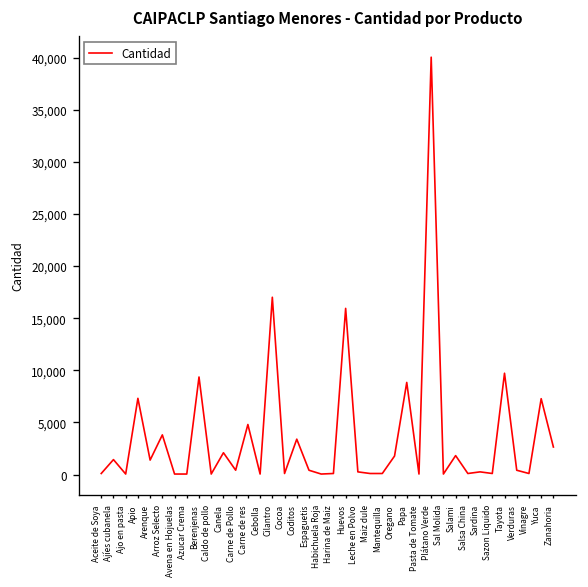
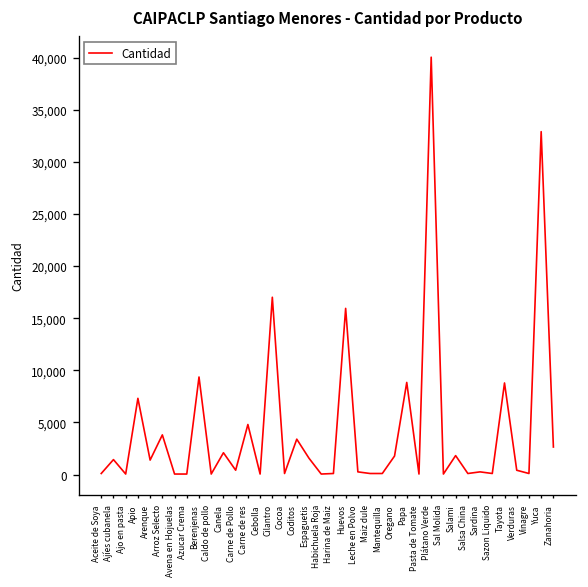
  {
    "Aceite de Soya": "0",
    "Ajíes cubanela": "1,000",
    "Ajo en pasta": "0",
    "Apio": "7,000",
    "Arenque": "1,000",
    "Arroz Selecto": "4,000",
    "Avena en Hojuelas": "0",
    "Azucar Crema": "0",
    "Berenjenas": "9,000",
    "Caldo de pollo": "0",
    "Canela": "2,000",
    "Carne de Pollo": "0",
    "Carne de res": "5,000",
    "Cebolla": "0",
    "Cilantro": "17,000",
    "Cocoa": "0",
    "Coditos": "3,000",
-   "Espaguetis": "0",
+   "Espaguetis": "2,000",
    "Habichuela Roja": "0",
    "Harina de Maiz": "0",
    "Huevos": "16,000",
    "Leche en Polvo": "0",
    "Maiz dule": "0",
    "Mantequilla": "0",
    "Oregano": "2,000",
    "Papa": "9,000",
    "Pasta de Tomate": "0",
    "Plátano Verde": "40,000",
    "Sal Molida": "0",
    "Salami": "2,000",
    "Salsa China": "0",
    "Sardina": "0",
    "Sazon Liquido": "0",
-   "Tayota": "10,000",
+   "Tayota": "9,000",
    "Verduras": "0",
    "Vinagre": "0",
-   "Yuca": "7,000",
+   "Yuca": "33,000",
    "Zanahoria": "3,000"
  }
